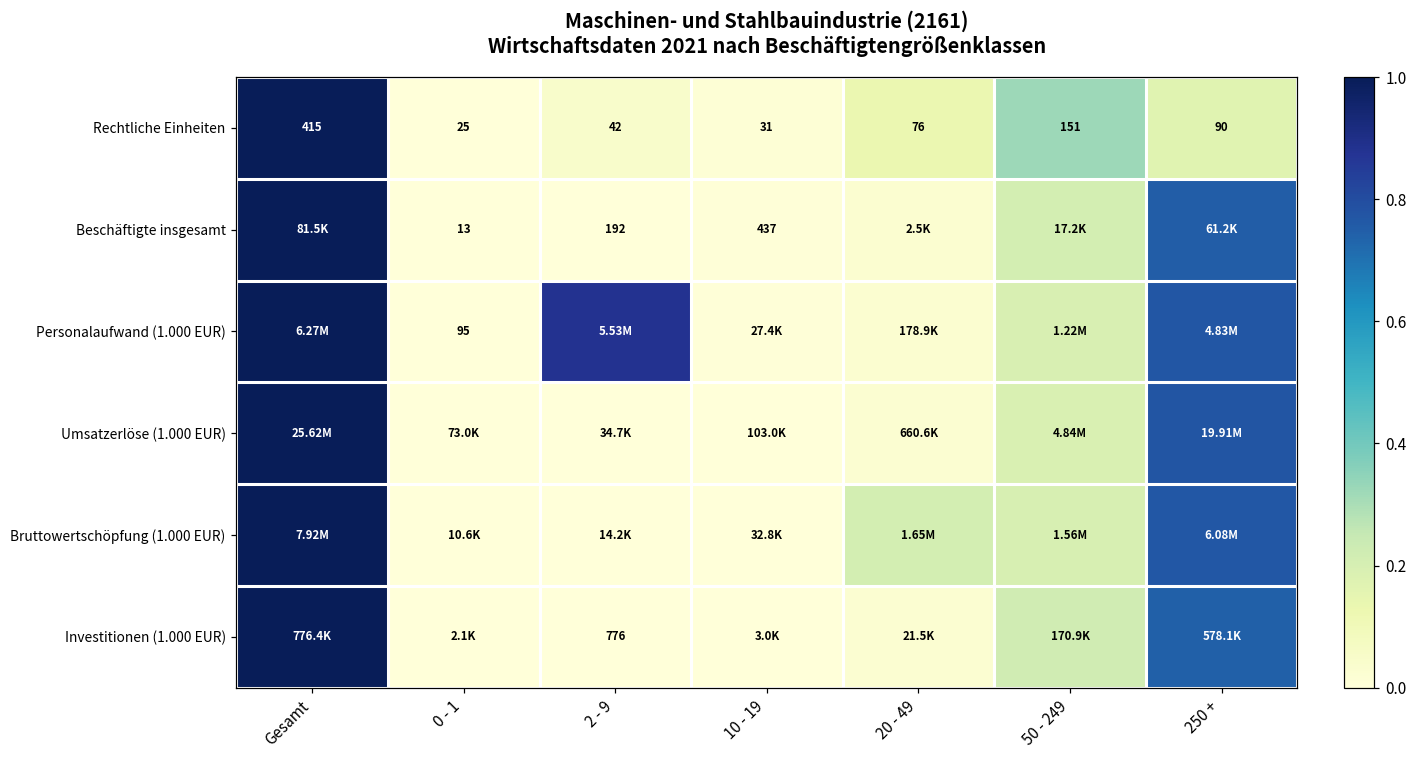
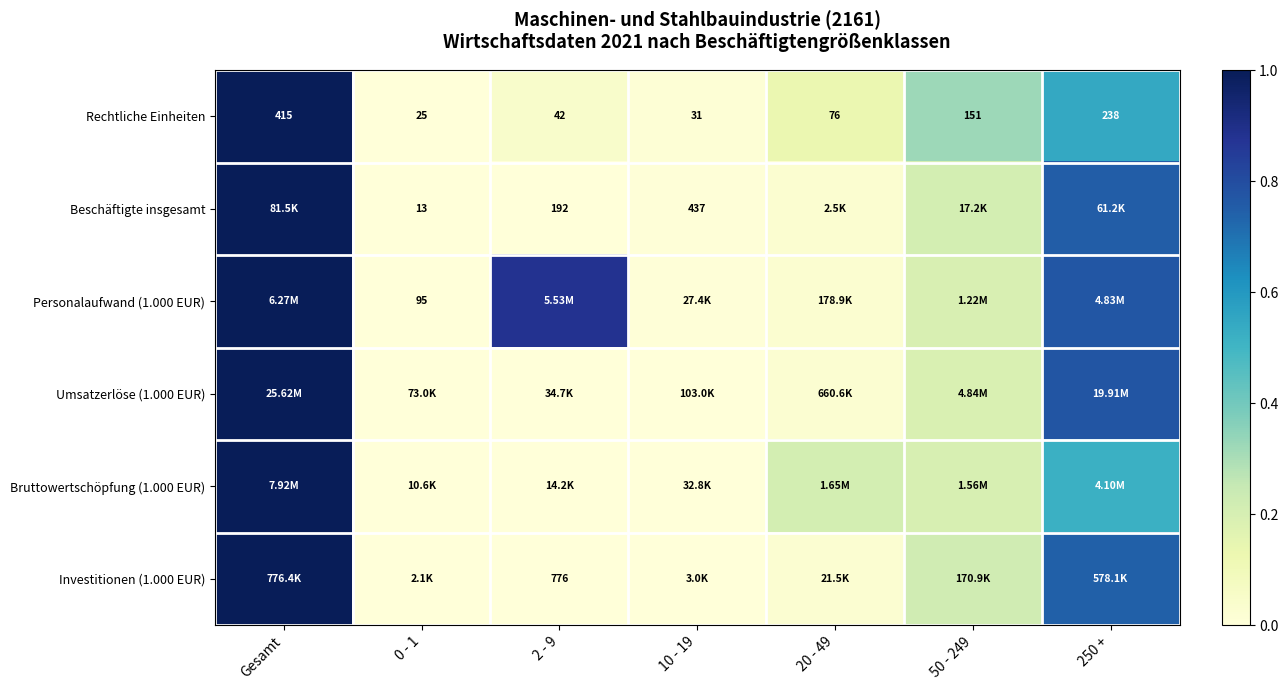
  {
    "Rechtliche Einheiten": {
      "Gesamt": "415",
      "0 - 1": "25",
      "2 - 9": "42",
      "10 - 19": "31",
      "20 - 49": "76",
      "50 - 249": "151",
-     "250 +": "90"
+     "250 +": "238"
    },
    "Beschäftigte insgesamt": {
      "Gesamt": "81.5K",
      "0 - 1": "13",
      "2 - 9": "192",
      "10 - 19": "437",
      "20 - 49": "2.5K",
      "50 - 249": "17.2K",
      "250 +": "61.2K"
    },
    "Personalaufwand (1.000 EUR)": {
      "Gesamt": "6.27M",
      "0 - 1": "95",
      "2 - 9": "5.53M",
      "10 - 19": "27.4K",
      "20 - 49": "178.9K",
      "50 - 249": "1.22M",
      "250 +": "4.83M"
    },
    "Umsatzerlöse (1.000 EUR)": {
      "Gesamt": "25.62M",
      "0 - 1": "73.0K",
      "2 - 9": "34.7K",
      "10 - 19": "103.0K",
      "20 - 49": "660.6K",
      "50 - 249": "4.84M",
      "250 +": "19.91M"
    },
    "Bruttowertschöpfung (1.000 EUR)": {
      "Gesamt": "7.92M",
      "0 - 1": "10.6K",
      "2 - 9": "14.2K",
      "10 - 19": "32.8K",
      "20 - 49": "1.65M",
      "50 - 249": "1.56M",
-     "250 +": "6.08M"
+     "250 +": "4.10M"
    },
    "Investitionen (1.000 EUR)": {
      "Gesamt": "776.4K",
      "0 - 1": "2.1K",
      "2 - 9": "776",
      "10 - 19": "3.0K",
      "20 - 49": "21.5K",
      "50 - 249": "170.9K",
      "250 +": "578.1K"
    }
  }
